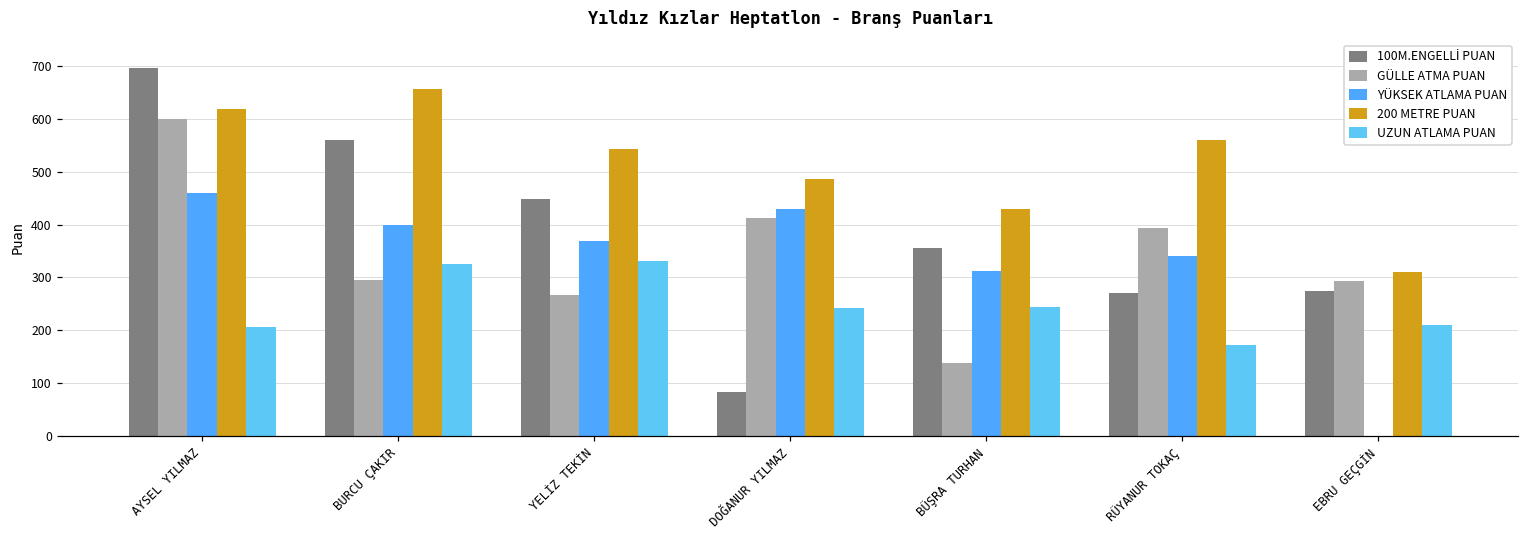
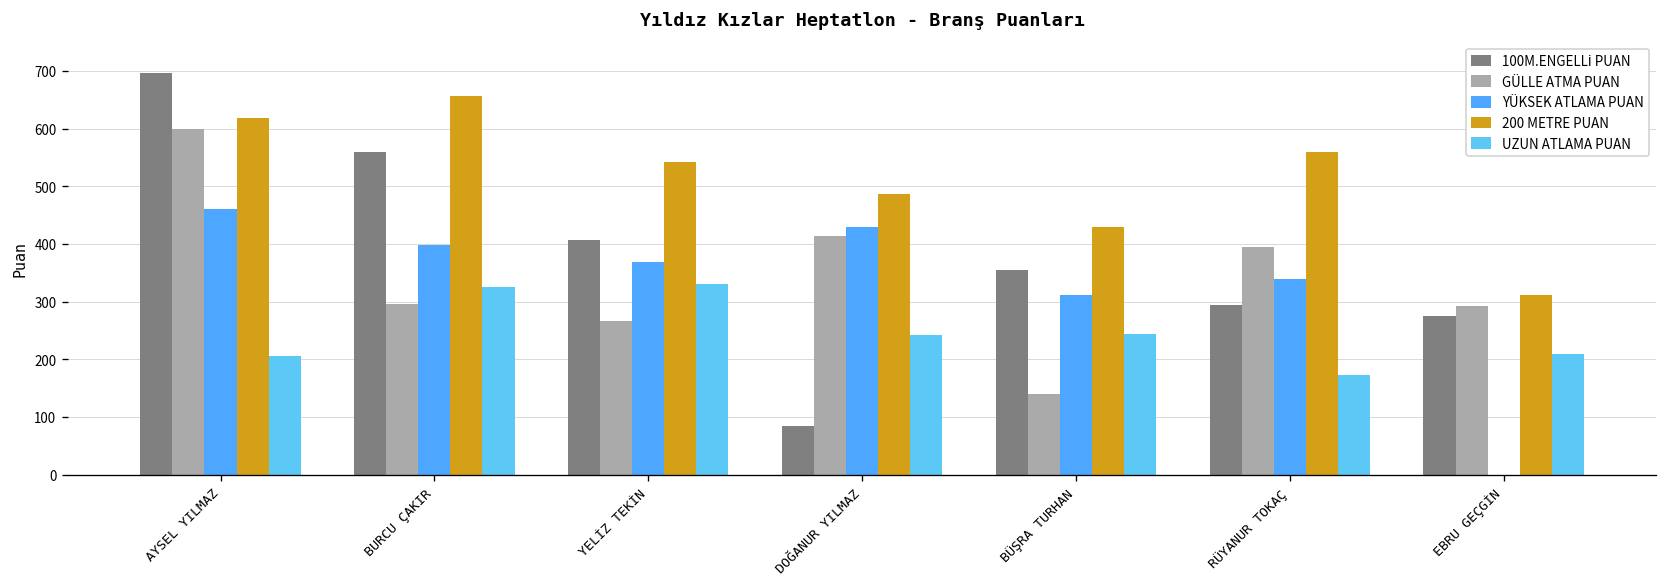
  {
    "100M.ENGELLİ PUAN": {
      "AYSEL YILMAZ": 700,
      "BURCU ÇAKIR": 560,
-     "YELİZ TEKİN": 450,
+     "YELİZ TEKİN": 410,
      "DOĞANUR YILMAZ": 80,
      "BÜŞRA TURHAN": 360,
-     "RÜYANUR TOKAÇ": 270,
+     "RÜYANUR TOKAÇ": 300,
      "EBRU GEÇGİN": 280
    },
    "GÜLLE ATMA PUAN": {
      "AYSEL YILMAZ": 600,
      "BURCU ÇAKIR": 300,
      "YELİZ TEKİN": 270,
      "DOĞANUR YILMAZ": 410,
      "BÜŞRA TURHAN": 140,
      "RÜYANUR TOKAÇ": 390,
      "EBRU GEÇGİN": 290
    },
    "200 METRE PUAN": {
      "AYSEL YILMAZ": 620,
      "BURCU ÇAKIR": 660,
      "YELİZ TEKİN": 540,
      "DOĞANUR YILMAZ": 490,
      "BÜŞRA TURHAN": 430,
      "RÜYANUR TOKAÇ": 560,
      "EBRU GEÇGİN": 310
    }
  }
